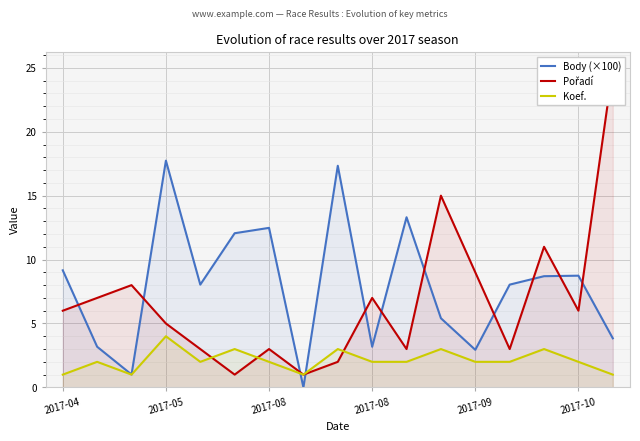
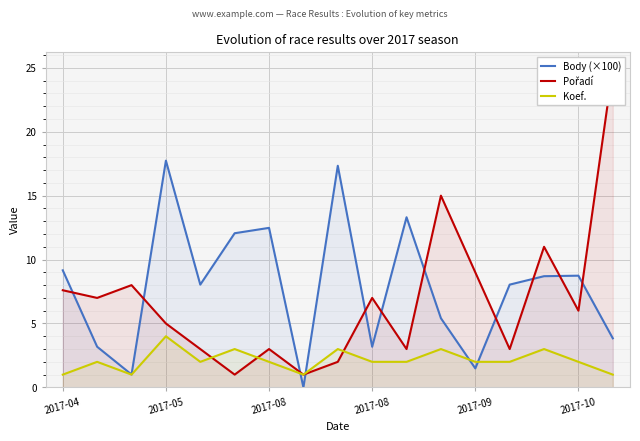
  {
    "Body (×100)": {
      "2017-04": 9.2,
      "2017-05": 17.7,
-     "2017-09": 2.9,
+     "2017-09": 1.5,
      "2017-10": 8.7
    },
    "Pořadí": {
-     "2017-04": 6.0,
+     "2017-04": 7.6,
      "2017-05": 5.0,
      "2017-09": 9.0,
      "2017-10": 6.0
    },
    "Koef.": {
      "2017-04": 1.0,
      "2017-05": 4.0,
      "2017-09": 2.0,
      "2017-10": 2.0
    }
  }
